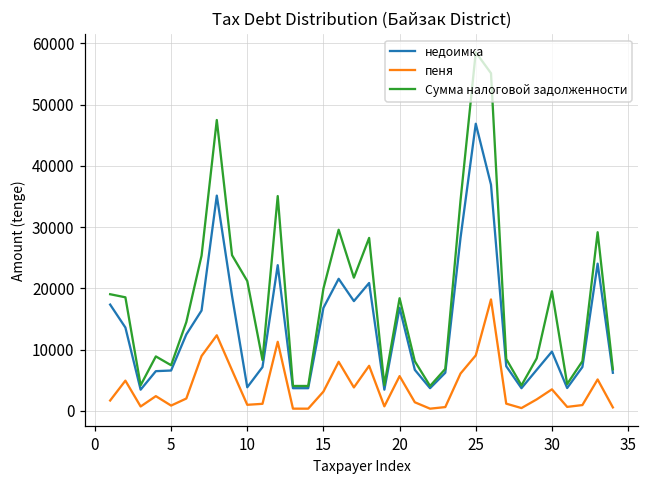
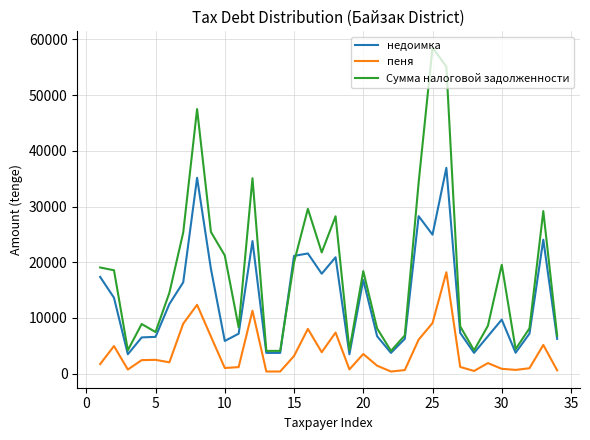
  {
    "недоимка": {
      "5": 7000,
-     "10": 4000,
-     "15": 17000,
+     "10": 6000,
+     "15": 21000,
      "20": 17000,
-     "25": 47000,
+     "25": 25000,
      "30": 10000
    },
    "пеня": {
-     "5": 1000,
+     "5": 2000,
      "10": 1000,
      "15": 3000,
-     "20": 6000,
+     "20": 4000,
      "25": 9000,
-     "30": 4000
+     "30": 1000
    },
    "Сумма налоговой задолженности": {
      "5": 7000,
      "10": 21000,
      "15": 20000,
      "20": 18000,
      "30": 20000
    }
  }
